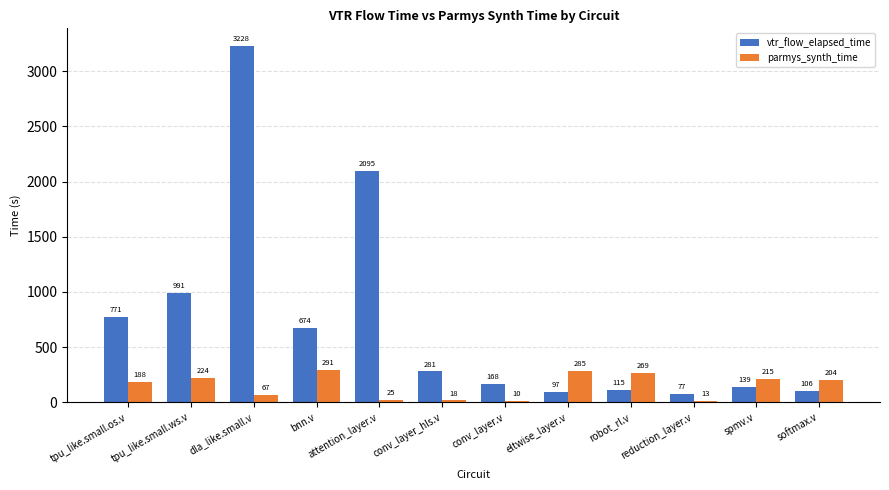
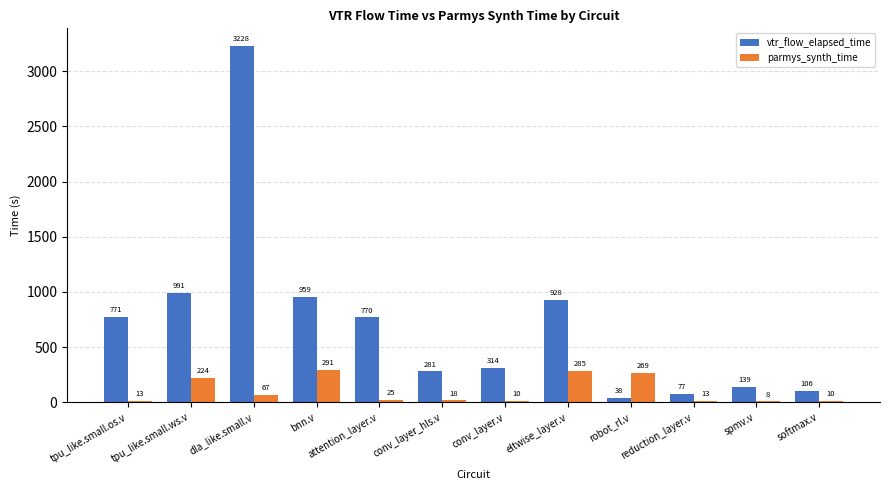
  {
    "vtr_flow_elapsed_time": {
      "tpu_like.small.os.v": 771,
      "tpu_like.small.ws.v": 991,
      "dla_like.small.v": 3228,
-     "bnn.v": 674,
-     "attention_layer.v": 2095,
+     "bnn.v": 959,
+     "attention_layer.v": 770,
      "conv_layer_hls.v": 281,
-     "conv_layer.v": 168,
-     "eltwise_layer.v": 97,
-     "robot_rl.v": 115,
+     "conv_layer.v": 314,
+     "eltwise_layer.v": 928,
+     "robot_rl.v": 38,
      "reduction_layer.v": 77,
      "spmv.v": 139,
      "softmax.v": 106
    },
    "parmys_synth_time": {
-     "tpu_like.small.os.v": 188,
+     "tpu_like.small.os.v": 13,
      "tpu_like.small.ws.v": 224,
      "dla_like.small.v": 67,
      "bnn.v": 291,
      "attention_layer.v": 25,
      "conv_layer_hls.v": 18,
      "conv_layer.v": 10,
      "eltwise_layer.v": 285,
      "robot_rl.v": 269,
      "reduction_layer.v": 13,
-     "spmv.v": 215,
-     "softmax.v": 204
+     "spmv.v": 8,
+     "softmax.v": 10
    }
  }
